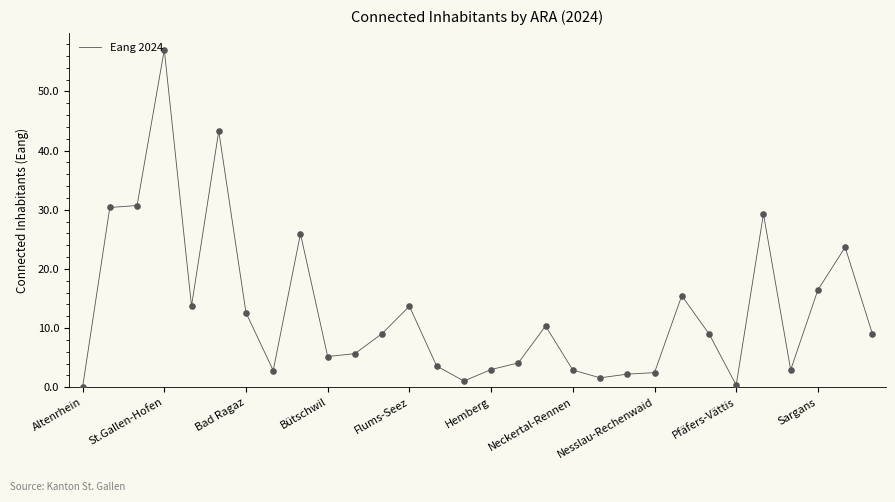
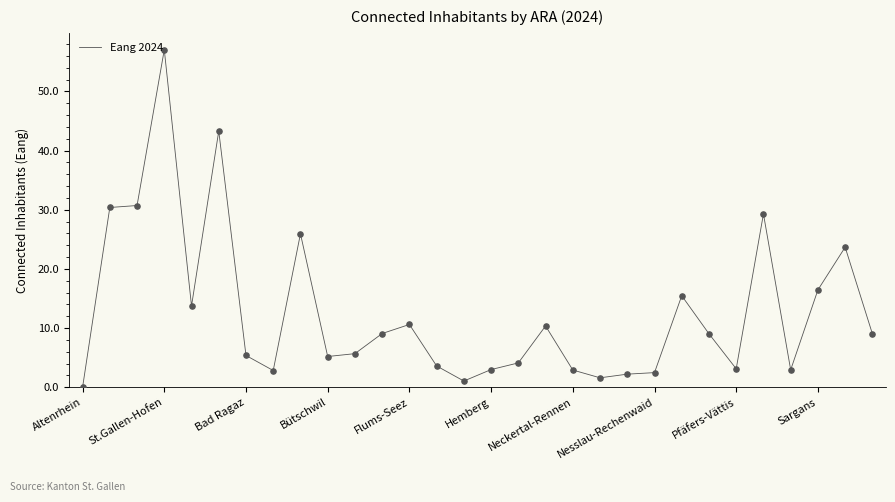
  {
    "Altenrhein": 0,
    "St.Gallen-Hofen": 57,
-   "Bad Ragaz": 13,
+   "Bad Ragaz": 5,
    "Bütschwil": 5,
-   "Flums-Seez": 14,
+   "Flums-Seez": 11,
    "Hemberg": 3,
    "Neckertal-Rennen": 3,
    "Nesslau-Rechenwaid": 2,
-   "Pfäfers-Vättis": 0,
+   "Pfäfers-Vättis": 3,
    "Sargans": 16
  }
